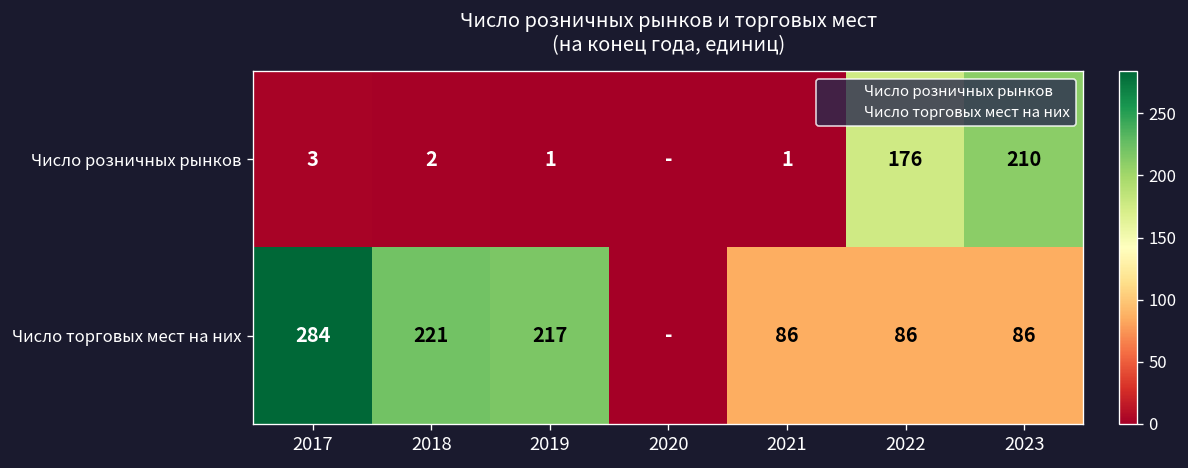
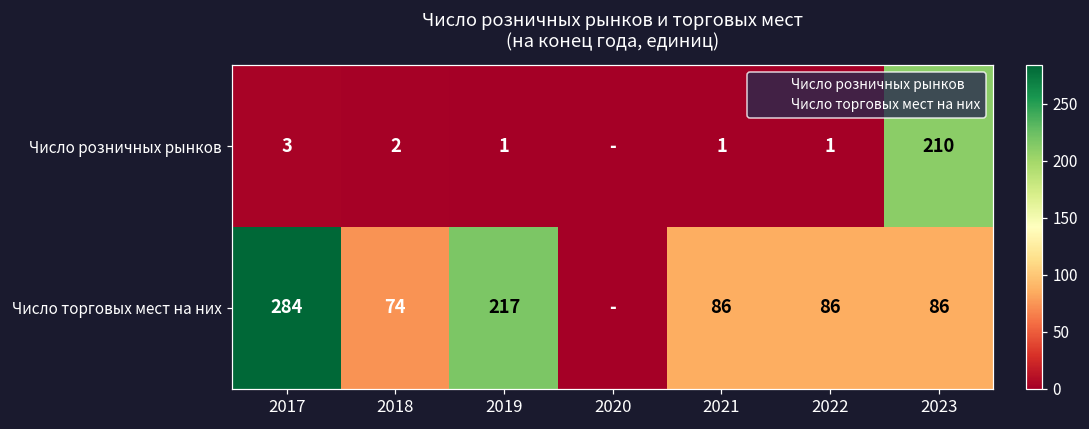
  {
    "Число розничных рынков": {
      "2017": 3,
      "2018": 2,
      "2019": 1,
      "2021": 1,
-     "2022": 176,
+     "2022": 1,
      "2023": 210
    },
    "Число торговых мест на них": {
      "2017": 284,
-     "2018": 221,
+     "2018": 74,
      "2019": 217,
      "2021": 86,
      "2022": 86,
      "2023": 86
    }
  }
